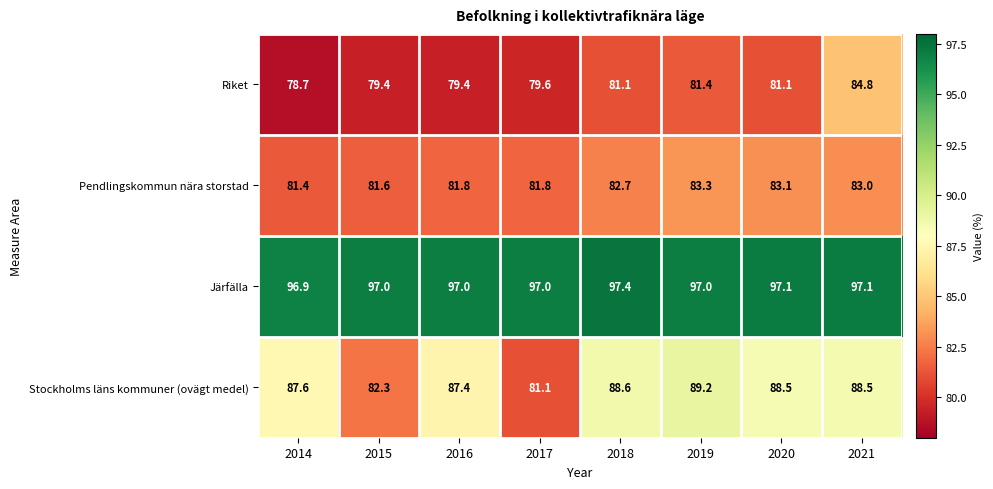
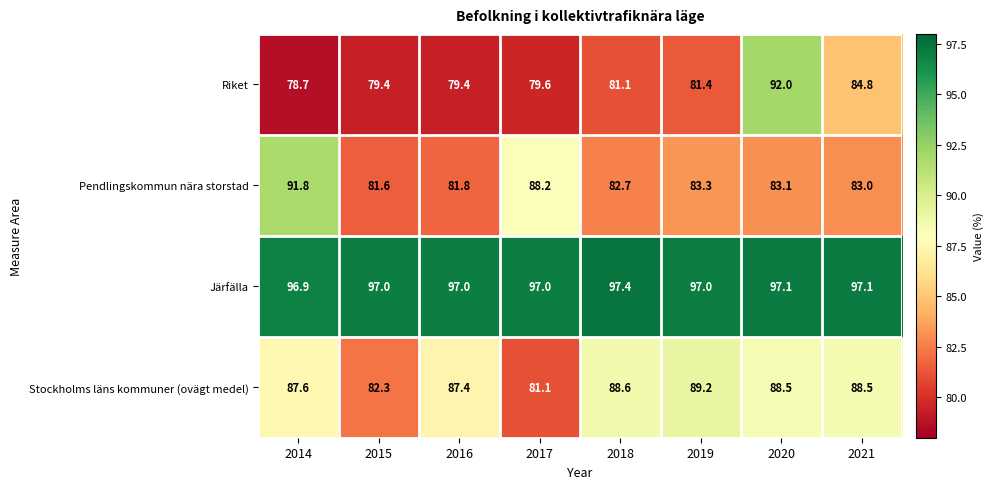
  {
    "Riket": {
      "2014": 78.7,
      "2015": 79.4,
      "2016": 79.4,
      "2017": 79.6,
      "2018": 81.1,
      "2019": 81.4,
-     "2020": 81.1,
+     "2020": 92.0,
      "2021": 84.8
    },
    "Pendlingskommun nära storstad": {
-     "2014": 81.4,
+     "2014": 91.8,
      "2015": 81.6,
      "2016": 81.8,
-     "2017": 81.8,
+     "2017": 88.2,
      "2018": 82.7,
      "2019": 83.3,
      "2020": 83.1,
      "2021": 83.0
    },
    "Järfälla": {
      "2014": 96.9,
      "2015": 97.0,
      "2016": 97.0,
      "2017": 97.0,
      "2018": 97.4,
      "2019": 97.0,
      "2020": 97.1,
      "2021": 97.1
    },
    "Stockholms läns kommuner (ovägt medel)": {
      "2014": 87.6,
      "2015": 82.3,
      "2016": 87.4,
      "2017": 81.1,
      "2018": 88.6,
      "2019": 89.2,
      "2020": 88.5,
      "2021": 88.5
    }
  }
